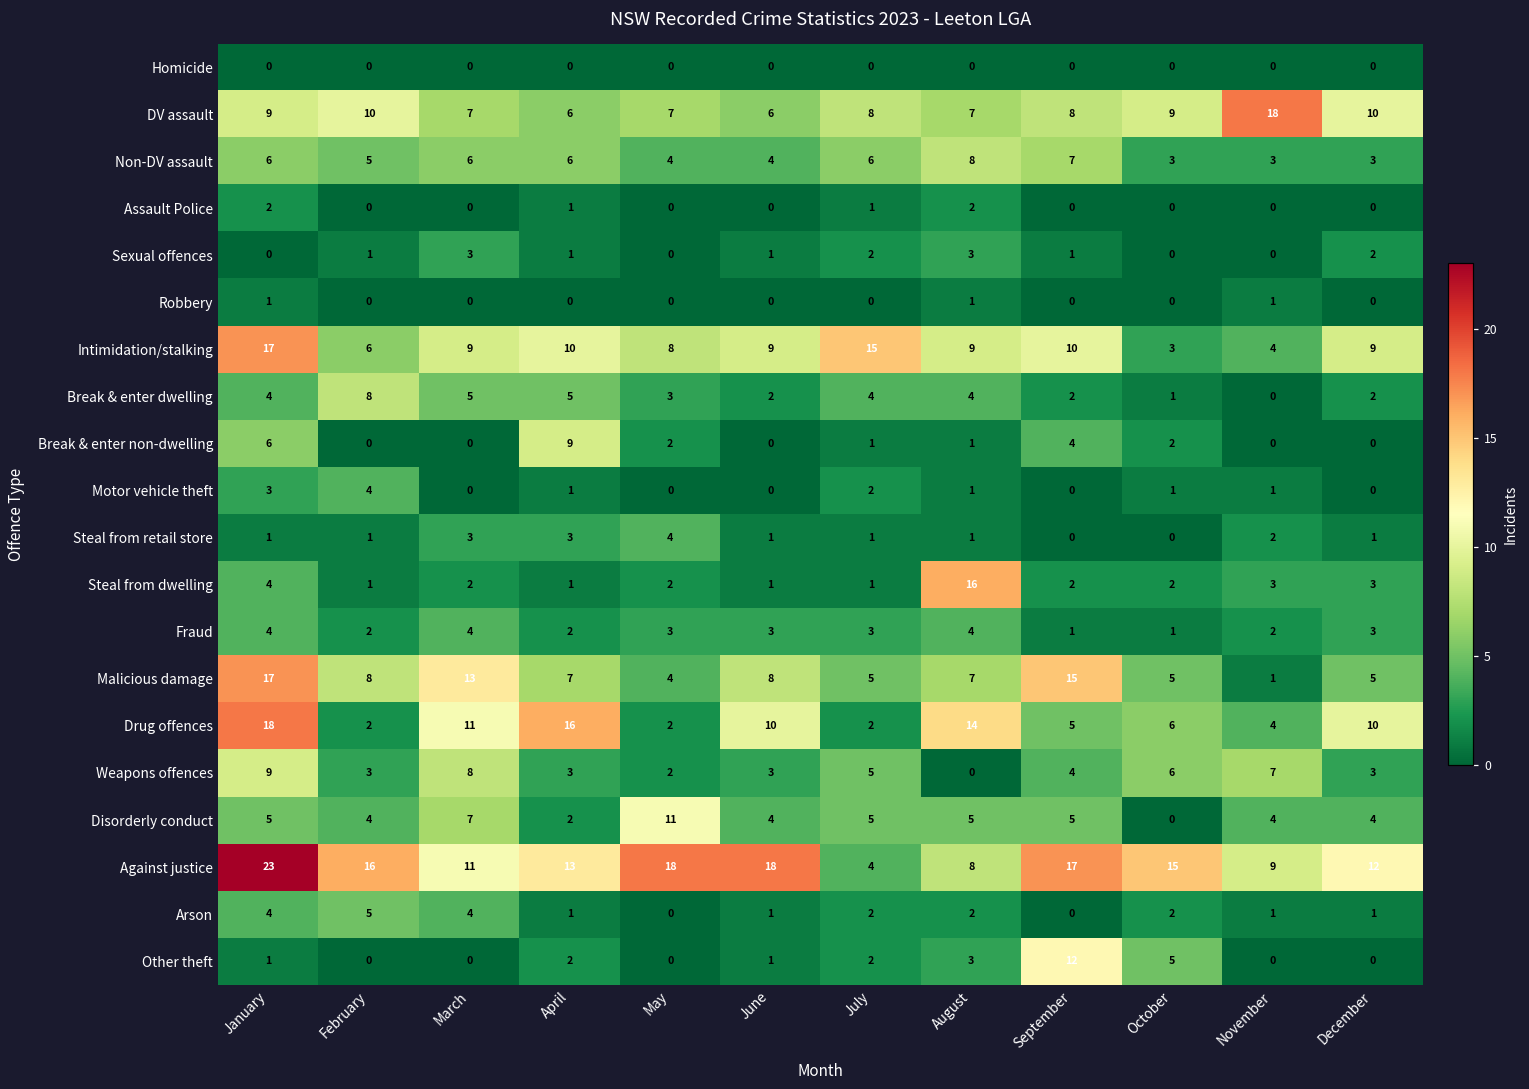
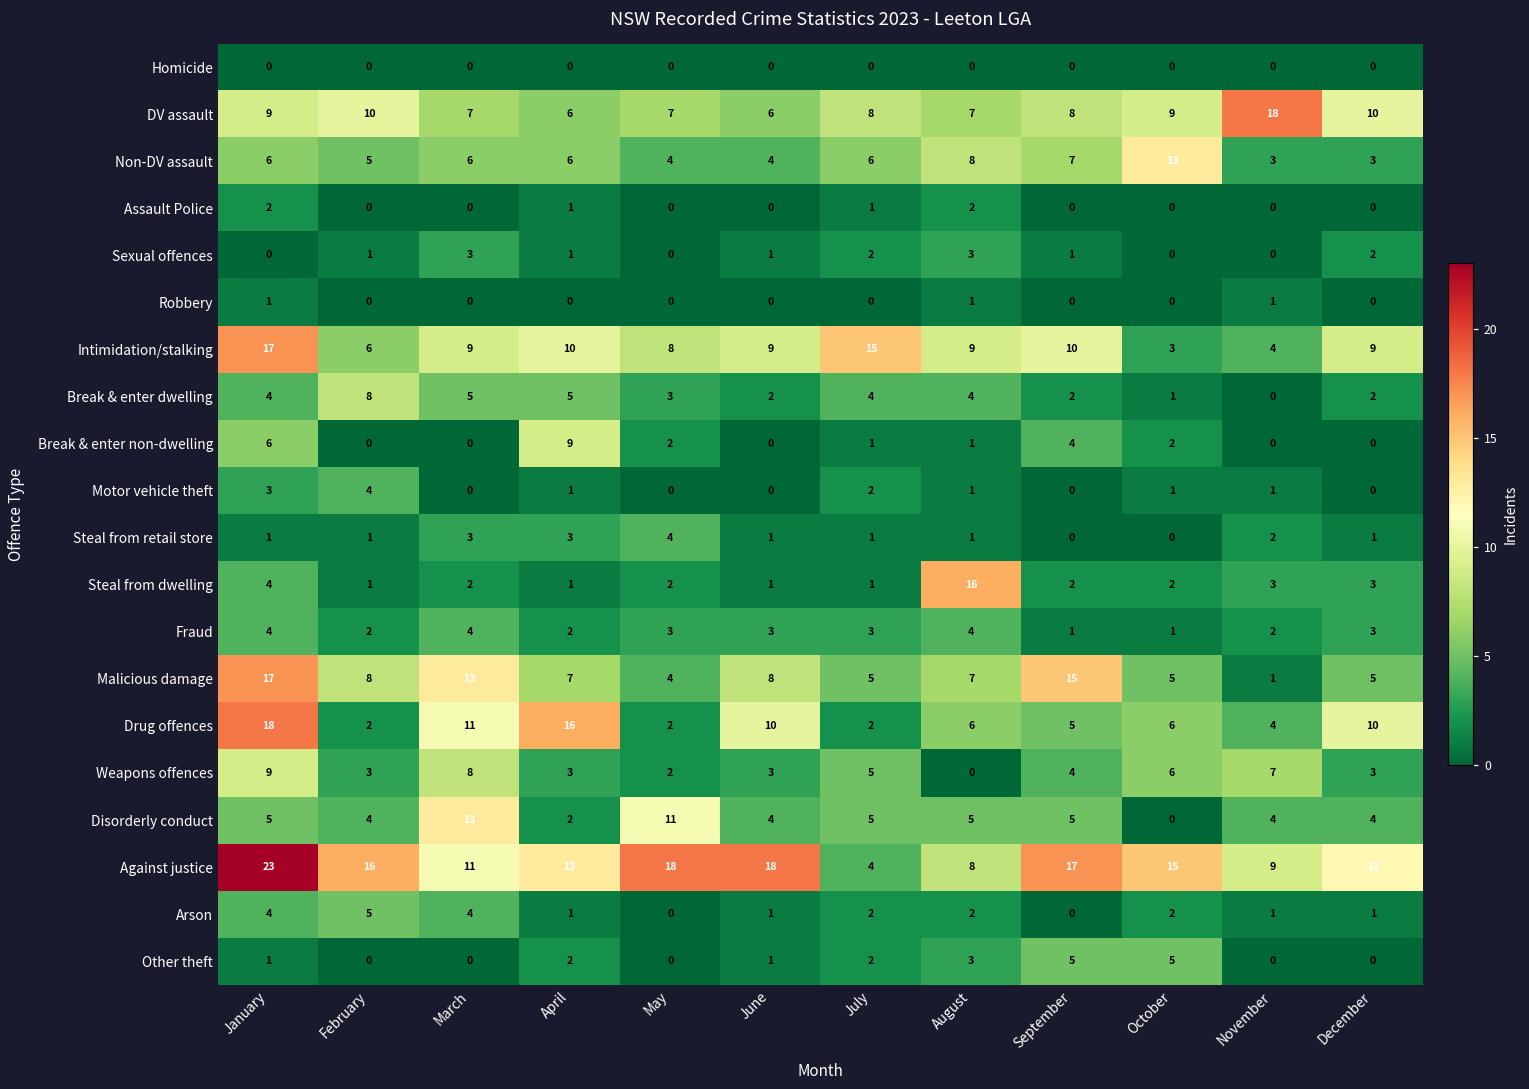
  {
    "Non-DV assault": {
      "January": 6,
      "February": 5,
      "March": 6,
      "April": 6,
      "May": 4,
      "June": 4,
      "July": 6,
      "August": 8,
      "September": 7,
-     "October": 3,
+     "October": 13,
      "November": 3,
      "December": 3
    },
    "Drug offences": {
      "January": 18,
      "February": 2,
      "March": 11,
      "April": 16,
      "May": 2,
      "June": 10,
      "July": 2,
-     "August": 14,
+     "August": 6,
      "September": 5,
      "October": 6,
      "November": 4,
      "December": 10
    },
    "Disorderly conduct": {
      "January": 5,
      "February": 4,
-     "March": 7,
+     "March": 13,
      "April": 2,
      "May": 11,
      "June": 4,
      "July": 5,
      "August": 5,
      "September": 5,
      "October": 0,
      "November": 4,
      "December": 4
    },
    "Other theft": {
      "January": 1,
      "February": 0,
      "March": 0,
      "April": 2,
      "May": 0,
      "June": 1,
      "July": 2,
      "August": 3,
-     "September": 12,
+     "September": 5,
      "October": 5,
      "November": 0,
      "December": 0
    }
  }
